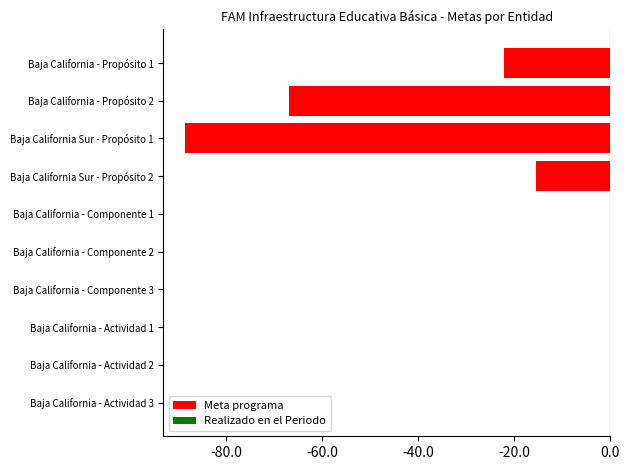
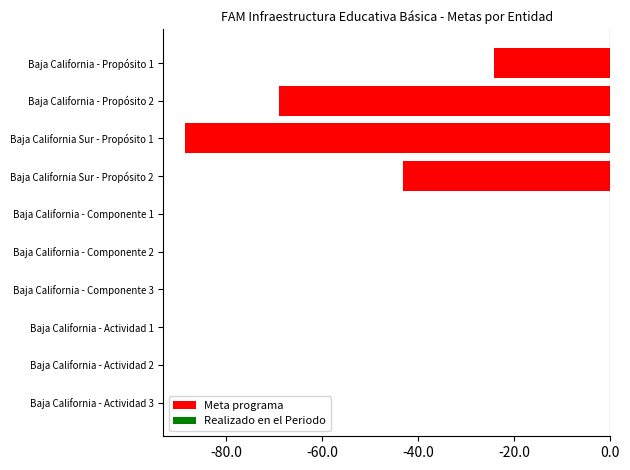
  {
    "Meta programa": {
-     "Baja California - Propósito 1": -22,
-     "Baja California - Propósito 2": -67,
+     "Baja California - Propósito 1": -24,
+     "Baja California - Propósito 2": -69,
      "Baja California Sur - Propósito 1": -89,
-     "Baja California Sur - Propósito 2": -15,
+     "Baja California Sur - Propósito 2": -43,
      "Baja California - Componente 1": 0,
      "Baja California - Componente 2": 0,
      "Baja California - Componente 3": 0,
      "Baja California - Actividad 1": 0,
      "Baja California - Actividad 2": 0,
      "Baja California - Actividad 3": 0
    },
    "Realizado en el Periodo": {
      "Baja California - Propósito 1": 0,
      "Baja California - Propósito 2": 0,
      "Baja California Sur - Propósito 1": 0,
      "Baja California Sur - Propósito 2": 0,
      "Baja California - Componente 1": 0,
      "Baja California - Componente 2": 0,
      "Baja California - Componente 3": 0,
      "Baja California - Actividad 1": 0,
      "Baja California - Actividad 2": 0,
      "Baja California - Actividad 3": 0
    }
  }
